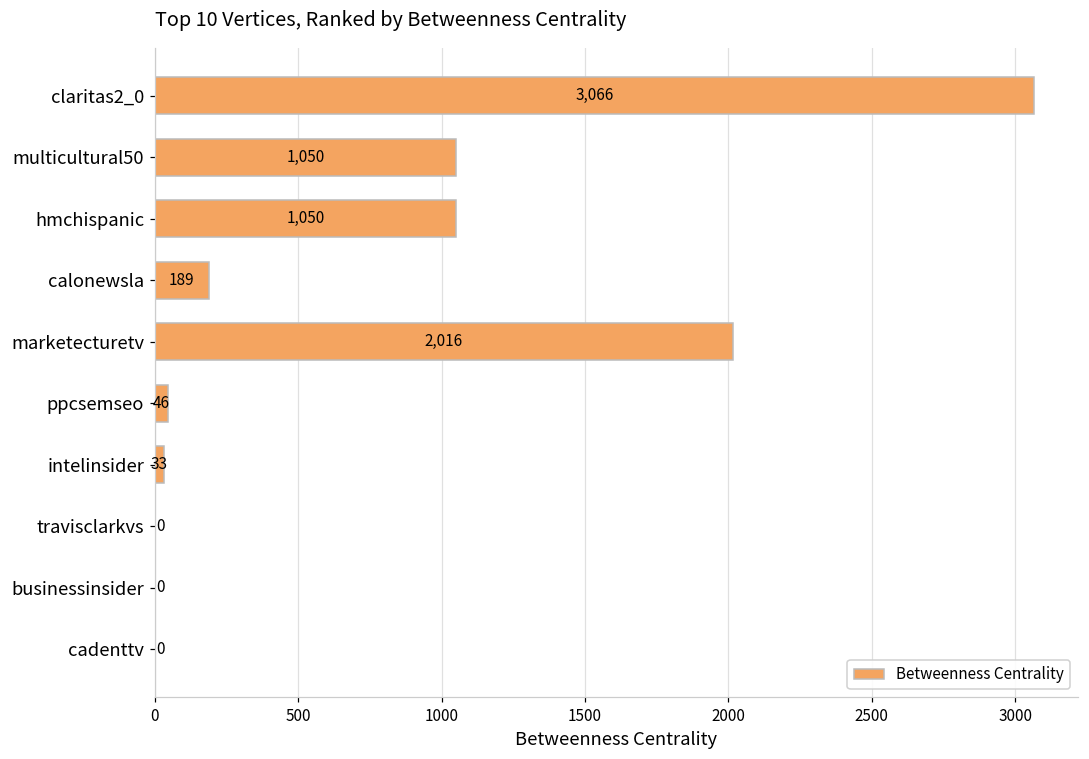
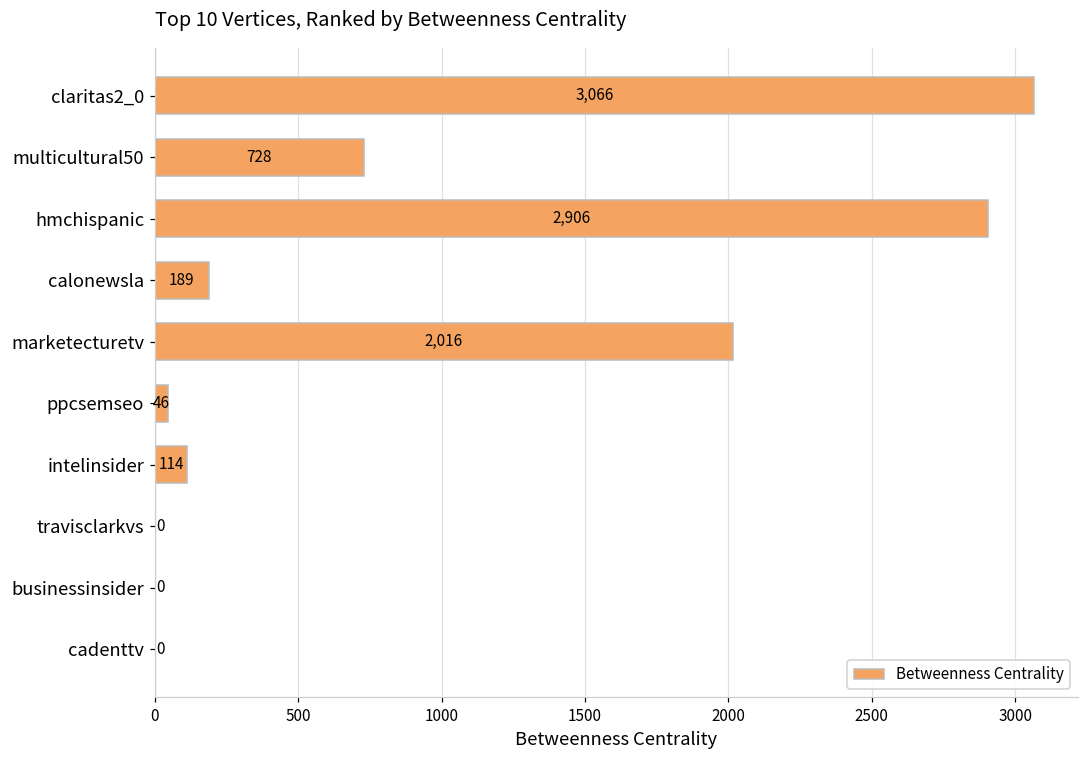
  {
    "claritas2_0": "3,066",
-   "multicultural50": "1,050",
-   "hmchispanic": "1,050",
+   "multicultural50": "728",
+   "hmchispanic": "2,906",
    "calonewsla": "189",
    "marketecturetv": "2,016",
    "ppcsemseo": "46",
-   "intelinsider": "33",
+   "intelinsider": "114",
    "travisclarkvs": "0",
    "businessinsider": "0",
    "cadenttv": "0"
  }
